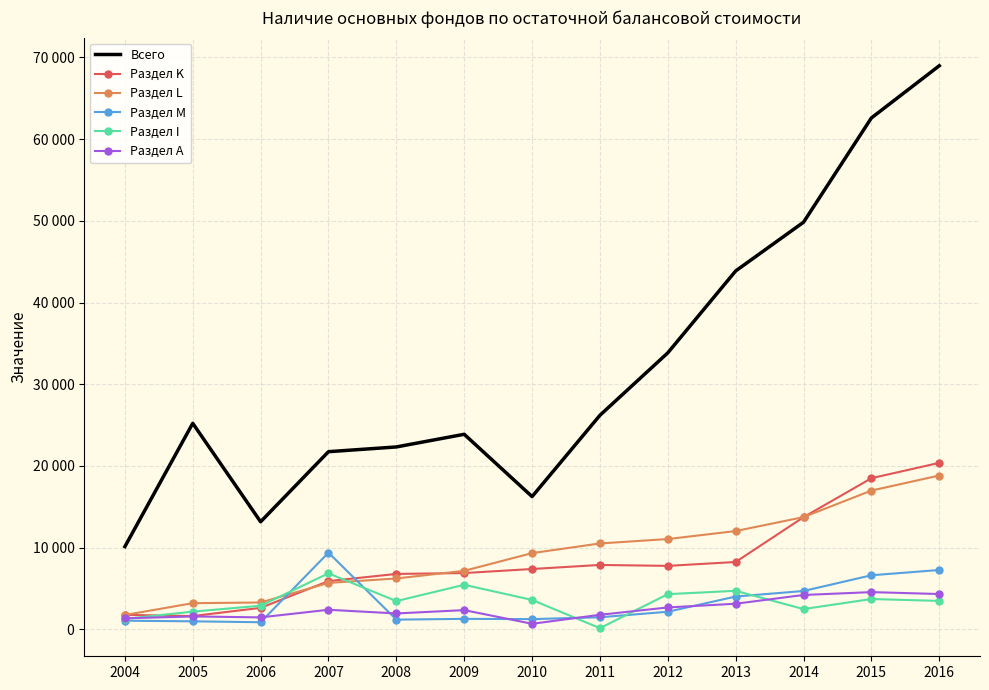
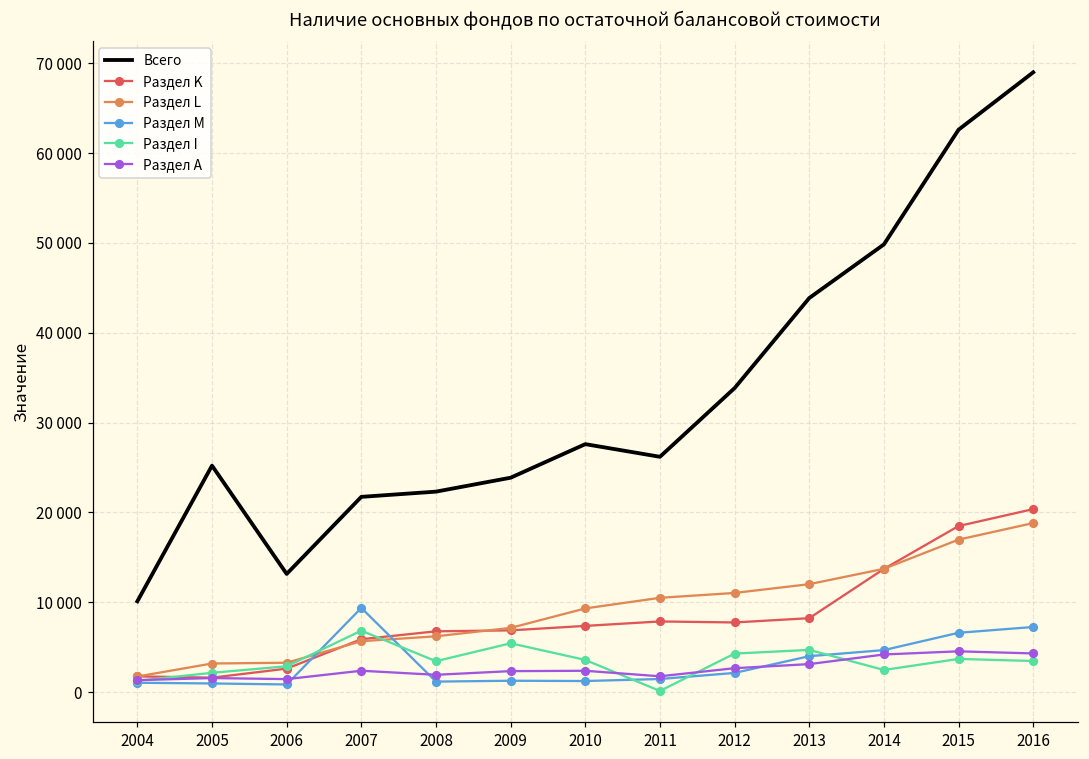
  {
    "Всего": {
      "2004": 10000,
      "2005": 25000,
      "2006": 13000,
      "2007": 22000,
      "2008": 22000,
      "2009": 24000,
-     "2010": 16000,
+     "2010": 28000,
      "2011": 26000,
      "2012": 34000,
      "2013": 44000,
      "2014": 50000,
      "2015": 63000,
      "2016": 69000
    },
    "Раздел M": {
      "2005": 1000,
      "2006": 1000,
      "2007": 9000,
      "2008": 1000,
      "2009": 1000,
      "2010": 1000,
      "2012": 2000,
      "2013": 4000,
      "2014": 5000,
      "2015": 7000,
      "2016": 7000
    },
    "Раздел I": {
      "2005": 2000,
      "2007": 7000,
      "2008": 3000,
      "2009": 5000,
      "2010": 4000,
      "2011": 0,
      "2012": 4000,
      "2013": 5000,
      "2014": 2000,
      "2015": 4000,
      "2016": 3000
    },
    "Раздел А": {
      "2006": 1000,
      "2007": 2000,
      "2008": 2000,
      "2009": 2000,
-     "2010": 1000,
+     "2010": 2000,
      "2012": 3000,
      "2013": 3000,
      "2014": 4000,
      "2015": 5000,
      "2016": 4000
    }
  }
